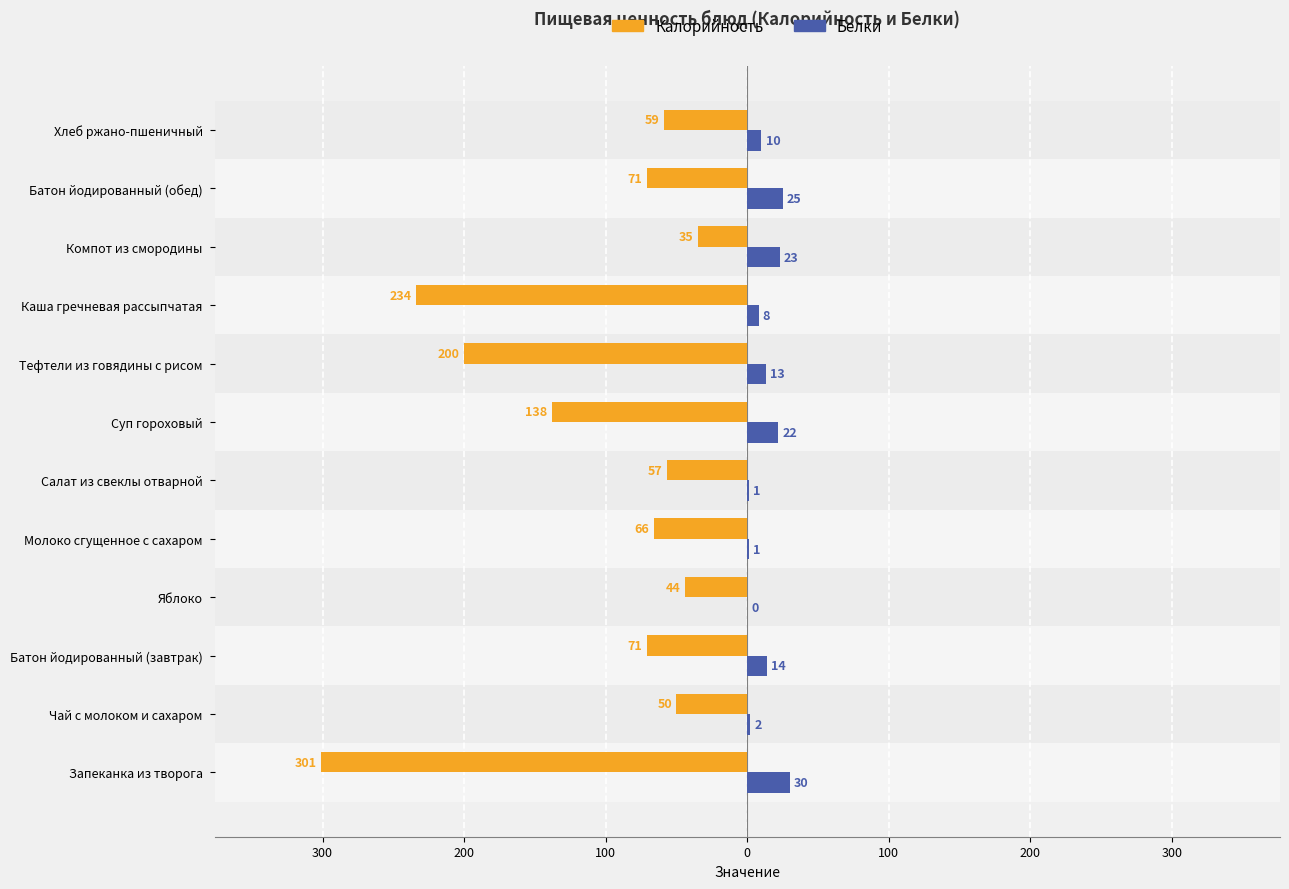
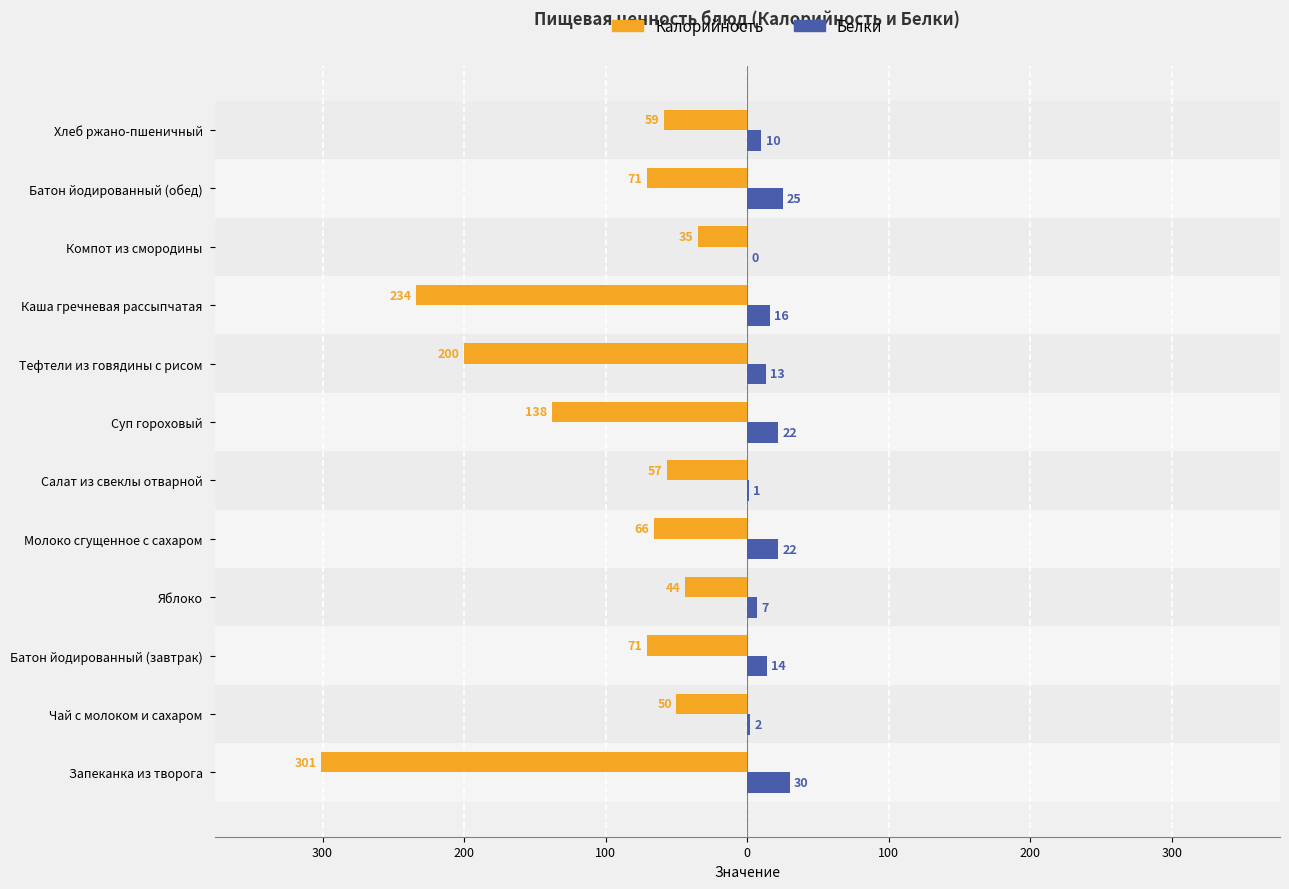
  {
    "Белки": {
      "Хлеб ржано-пшеничный": 10,
      "Батон йодированный (обед)": 25,
-     "Компот из смородины": 23,
-     "Каша гречневая рассыпчатая": 8,
+     "Компот из смородины": 0,
+     "Каша гречневая рассыпчатая": 16,
      "Тефтели из говядины с рисом": 13,
      "Суп гороховый": 22,
      "Салат из свеклы отварной": 1,
-     "Молоко сгущенное с сахаром": 1,
-     "Яблоко": 0,
+     "Молоко сгущенное с сахаром": 22,
+     "Яблоко": 7,
      "Батон йодированный (завтрак)": 14,
      "Чай с молоком и сахаром": 2,
      "Запеканка из творога": 30
    }
  }
